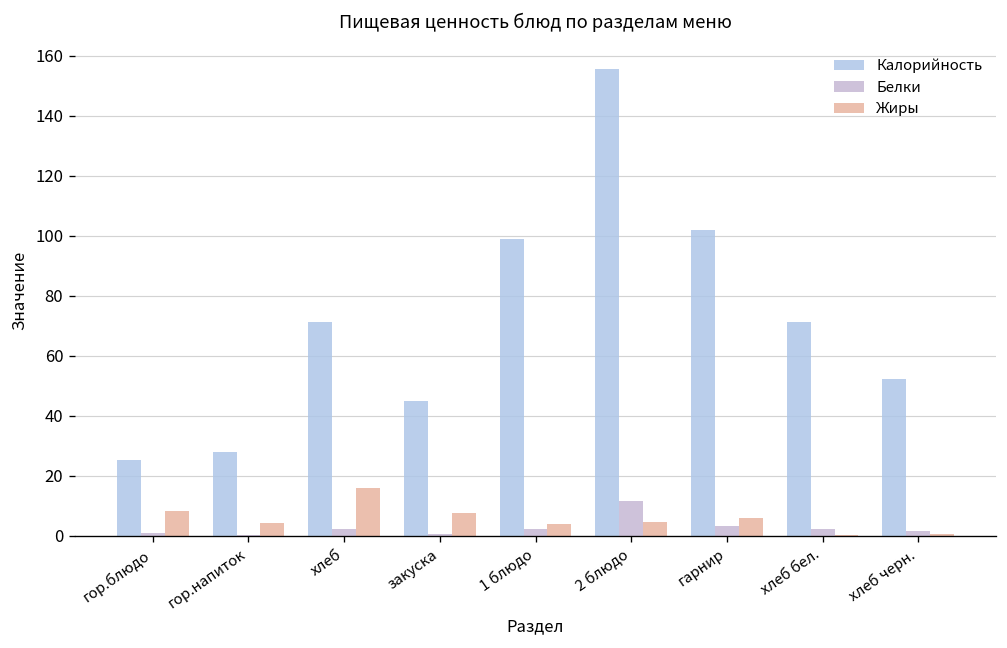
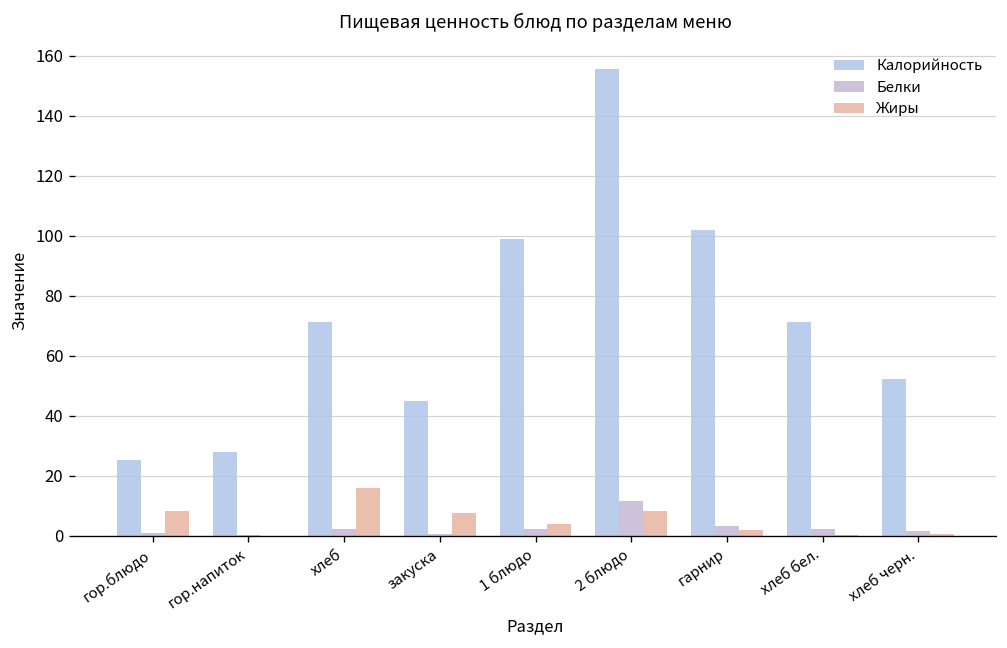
  {
    "Жиры": {
      "гор.блюдо": 8,
-     "гор.напиток": 4,
+     "гор.напиток": 0,
      "хлеб": 16,
      "закуска": 8,
      "1 блюдо": 4,
-     "2 блюдо": 5,
-     "гарнир": 6
+     "2 блюдо": 8,
+     "гарнир": 2
    }
  }
